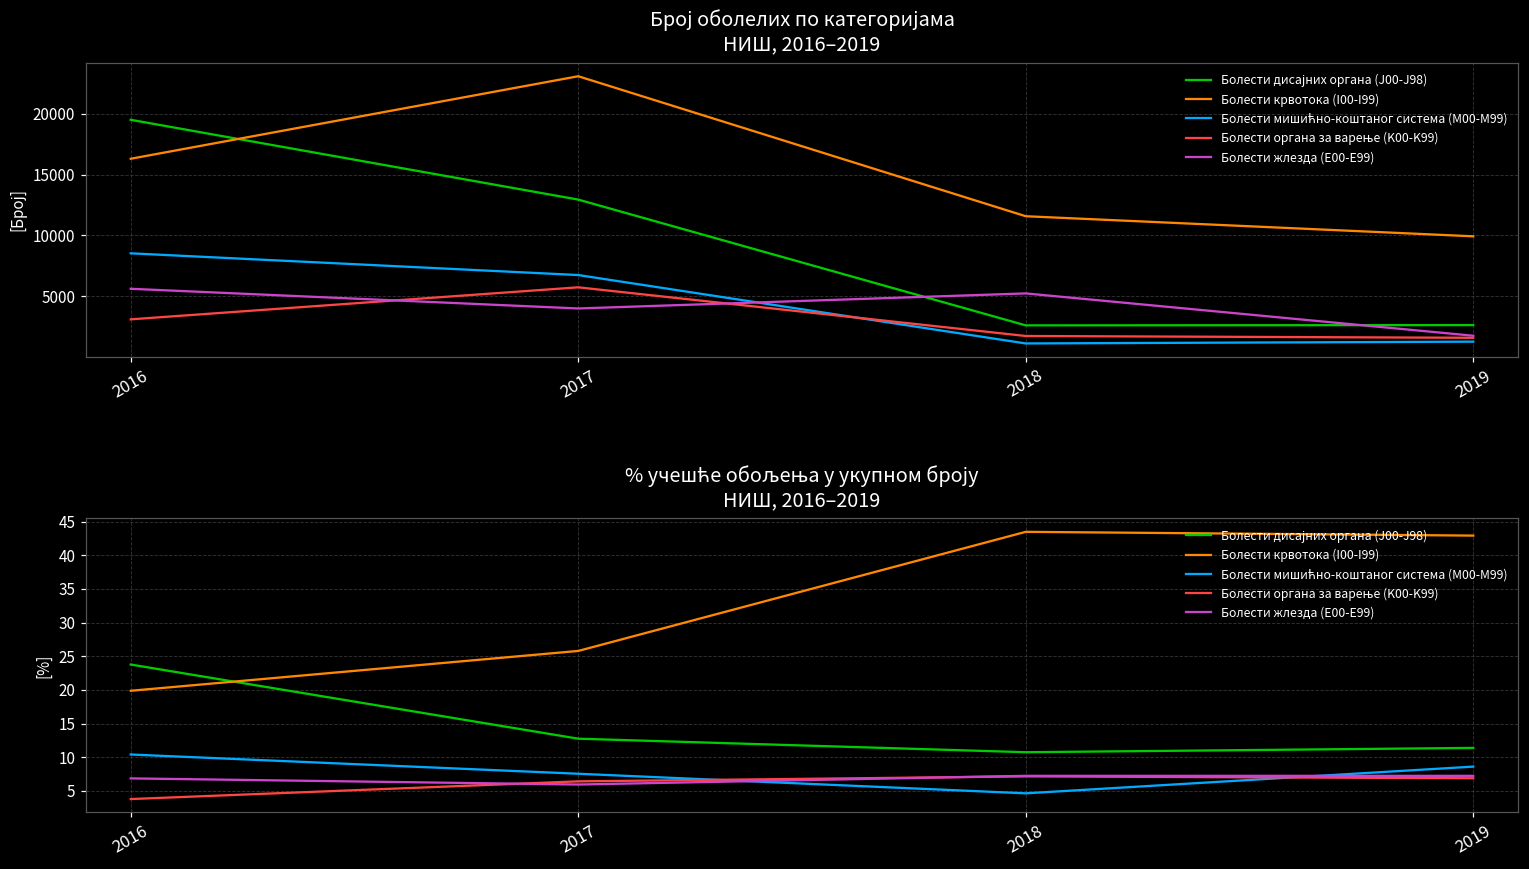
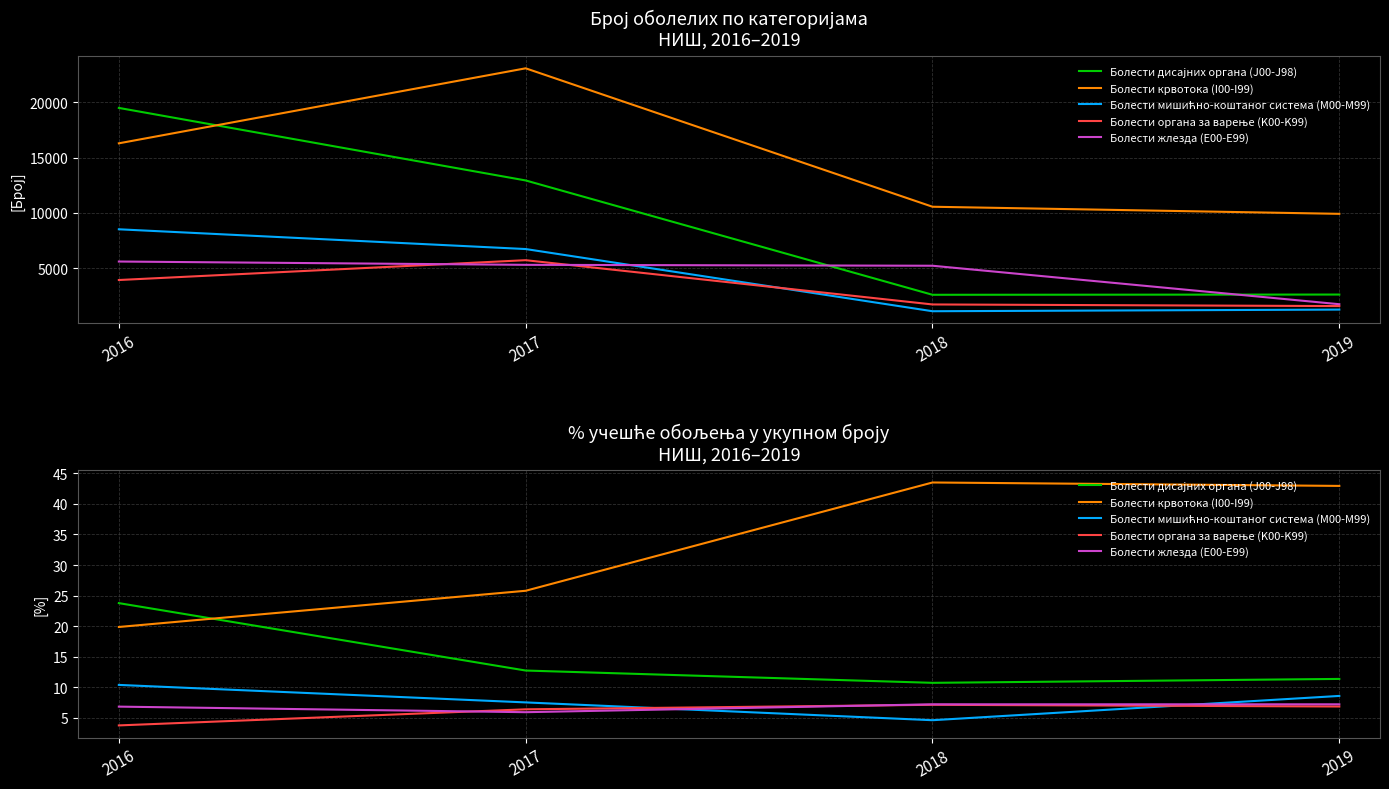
  {
    "Број оболелих по категоријама НИШ, 2016–2019": {
      "Болести дисајних органа (J00-J98)": {
        "2016": 19500,
        "2017": 12900,
        "2018": 2600,
        "2019": 2600
      },
      "Болести крвотока (I00-I99)": {
        "2016": 16300,
        "2017": 23100,
-       "2018": 11600,
+       "2018": 10600,
        "2019": 9900
      },
      "Болести мишићно-коштаног система (M00-M99)": {
        "2016": 8500,
        "2017": 6700,
        "2018": 1100,
        "2019": 1300
      },
      "Болести органа за варење (K00-K99)": {
-       "2016": 3100,
+       "2016": 3900,
        "2017": 5700,
        "2018": 1700
      },
      "Болести жлезда (E00-E99)": {
        "2016": 5600,
-       "2017": 4000,
+       "2017": 5300,
        "2018": 5200
      }
    },
    "% учешће обољења у укупном броју НИШ, 2016–2019": {
      "Болести дисајних органа (J00-J98)": {
        "2016": 24,
        "2017": 13,
        "2018": 11,
        "2019": 11
      },
      "Болести крвотока (I00-I99)": {
        "2016": 20,
        "2017": 26,
        "2018": 43,
        "2019": 43
      },
      "Болести мишићно-коштаног система (M00-M99)": {
        "2016": 10,
        "2017": 8,
        "2018": 5,
        "2019": 9
      },
      "Болести органа за варење (K00-K99)": {
        "2016": 4,
        "2017": 6
      },
      "Болести жлезда (E00-E99)": {
        "2016": 7,
        "2017": 6
      }
    }
  }
